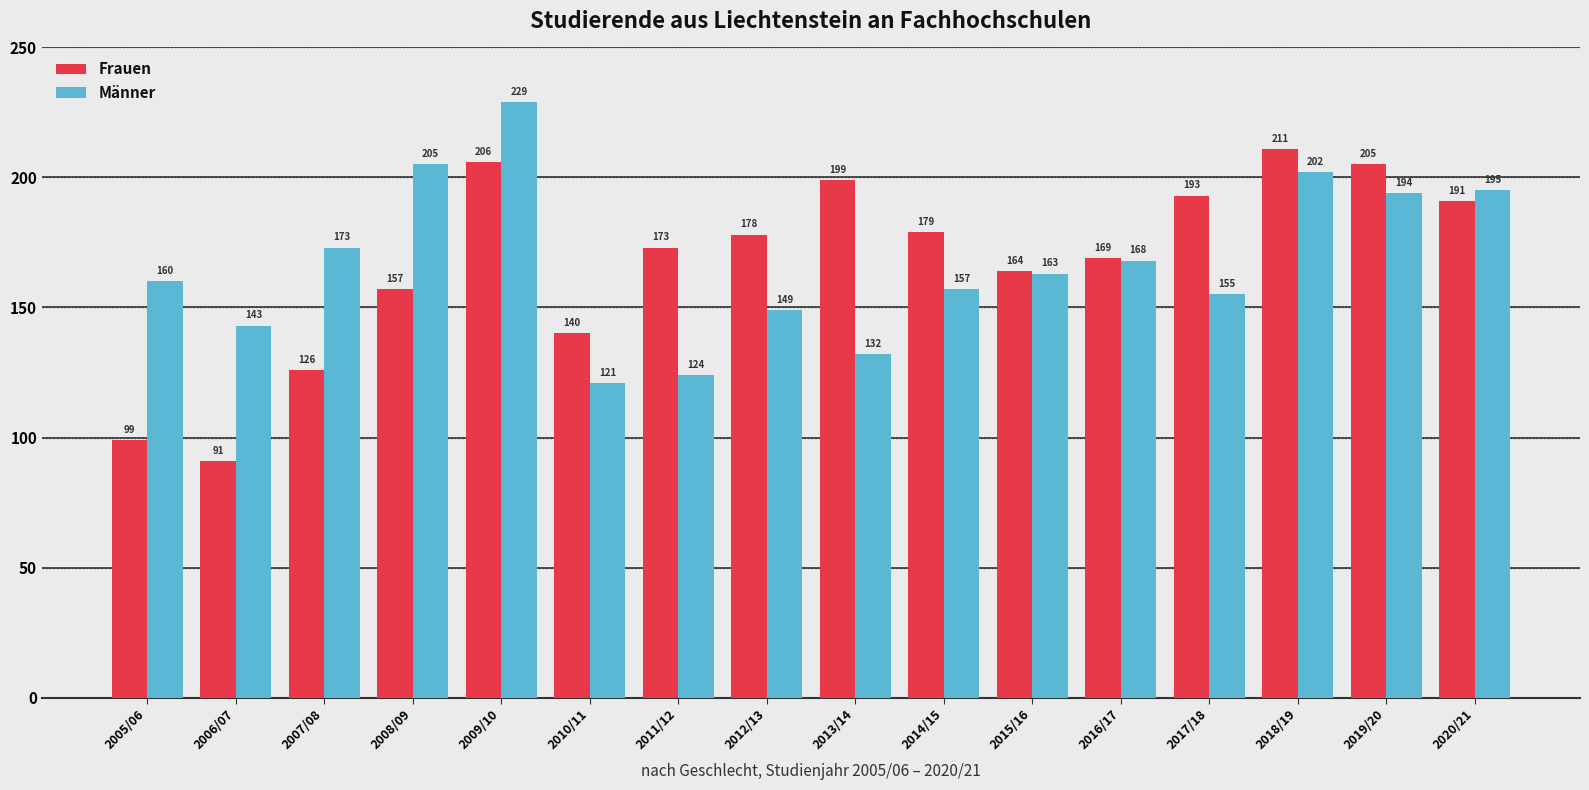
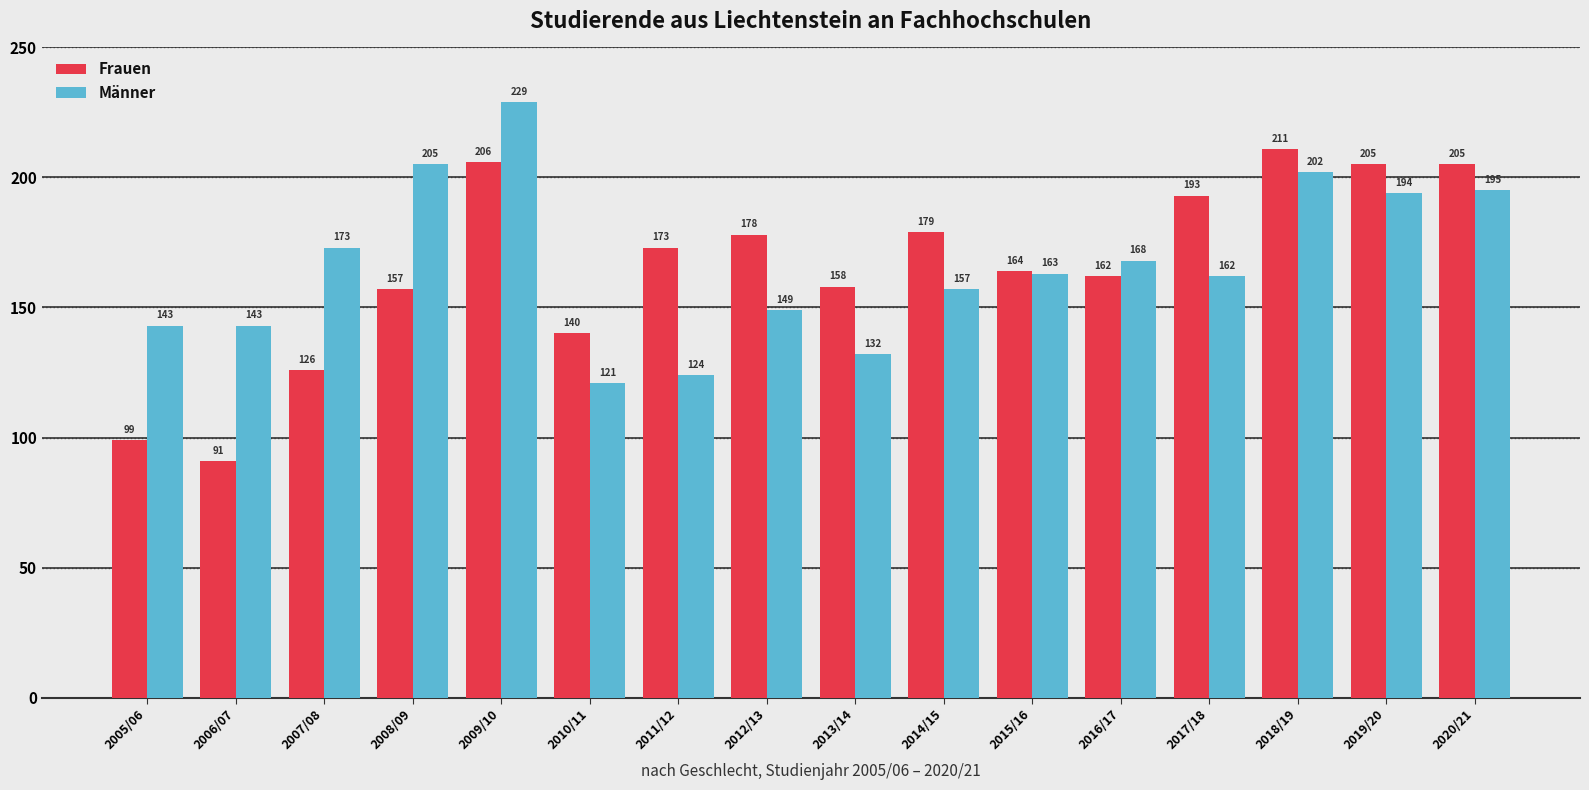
  {
    "Frauen": {
      "2005/06": 99,
      "2006/07": 91,
      "2007/08": 126,
      "2008/09": 157,
      "2009/10": 206,
      "2010/11": 140,
      "2011/12": 173,
      "2012/13": 178,
-     "2013/14": 199,
+     "2013/14": 158,
      "2014/15": 179,
      "2015/16": 164,
-     "2016/17": 169,
+     "2016/17": 162,
      "2017/18": 193,
      "2018/19": 211,
      "2019/20": 205,
-     "2020/21": 191
+     "2020/21": 205
    },
    "Männer": {
-     "2005/06": 160,
+     "2005/06": 143,
      "2006/07": 143,
      "2007/08": 173,
      "2008/09": 205,
      "2009/10": 229,
      "2010/11": 121,
      "2011/12": 124,
      "2012/13": 149,
      "2013/14": 132,
      "2014/15": 157,
      "2015/16": 163,
      "2016/17": 168,
-     "2017/18": 155,
+     "2017/18": 162,
      "2018/19": 202,
      "2019/20": 194,
      "2020/21": 195
    }
  }
